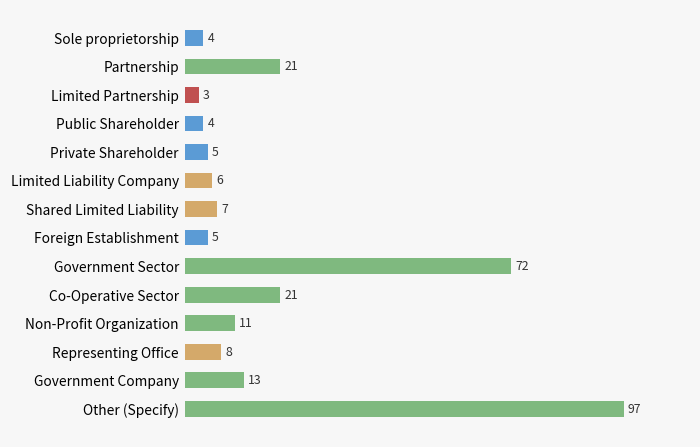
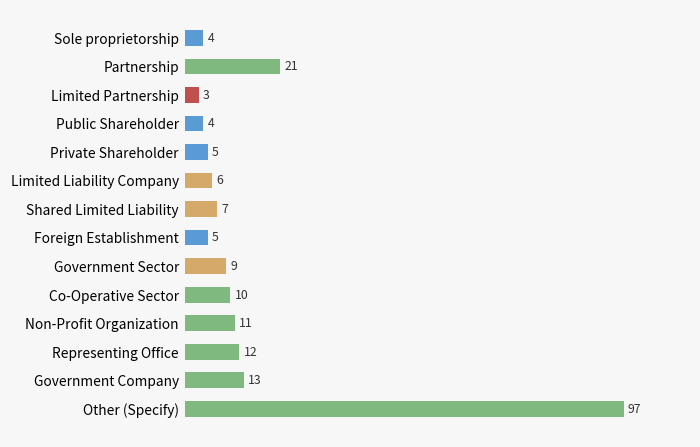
  {
    "Sole proprietorship": 4,
    "Partnership": 21,
    "Limited Partnership": 3,
    "Public Shareholder": 4,
    "Private Shareholder": 5,
    "Limited Liability Company": 6,
    "Shared Limited Liability": 7,
    "Foreign Establishment": 5,
-   "Government Sector": 72,
-   "Co-Operative Sector": 21,
+   "Government Sector": 9,
+   "Co-Operative Sector": 10,
    "Non-Profit Organization": 11,
-   "Representing Office": 8,
+   "Representing Office": 12,
    "Government Company": 13,
    "Other (Specify)": 97
  }
